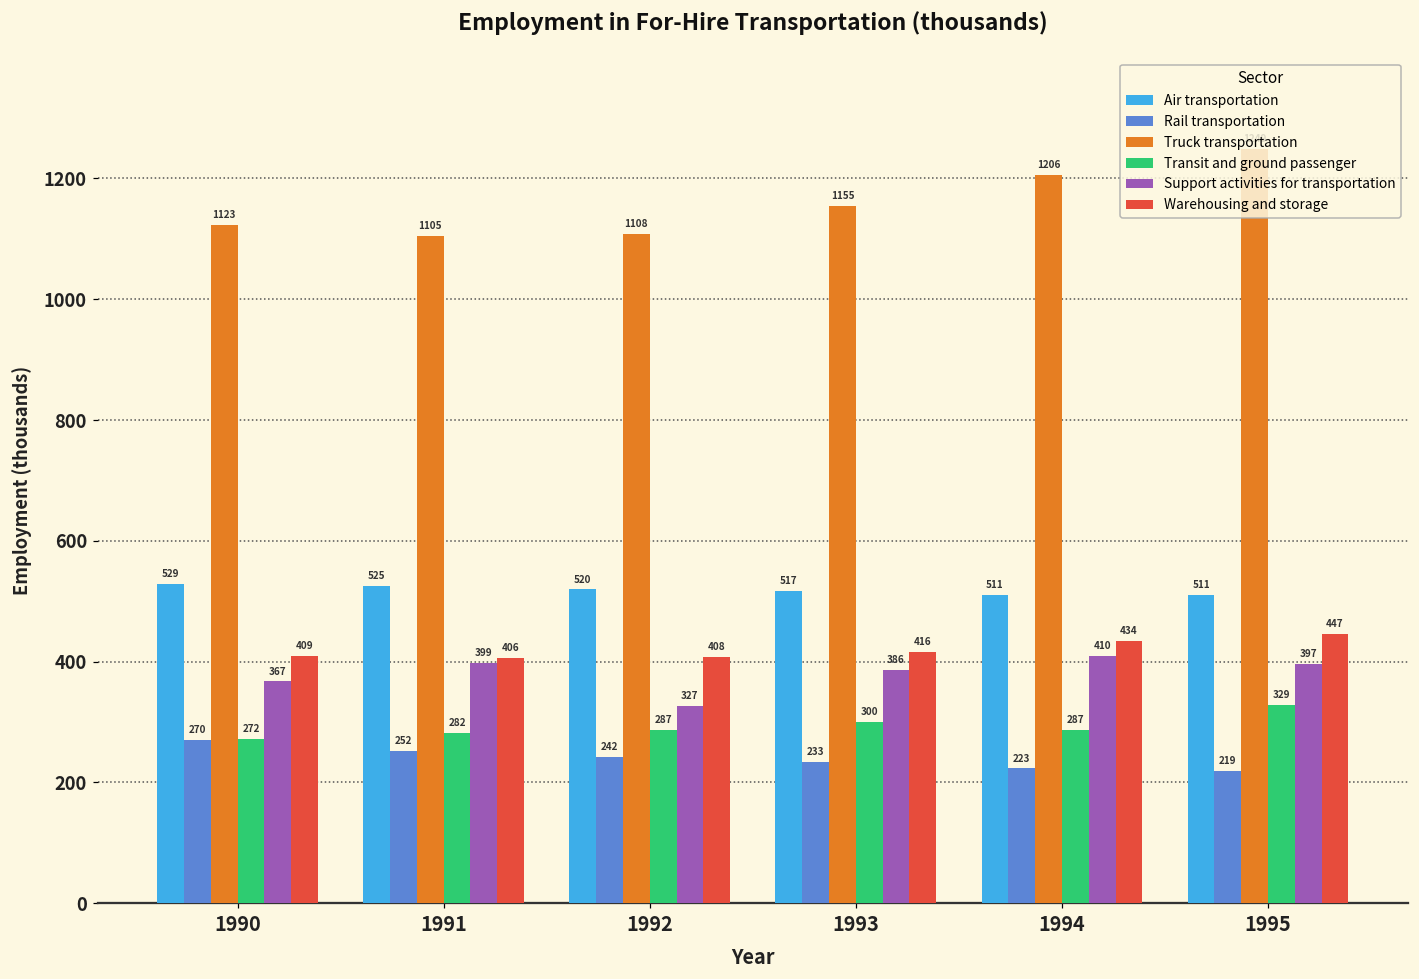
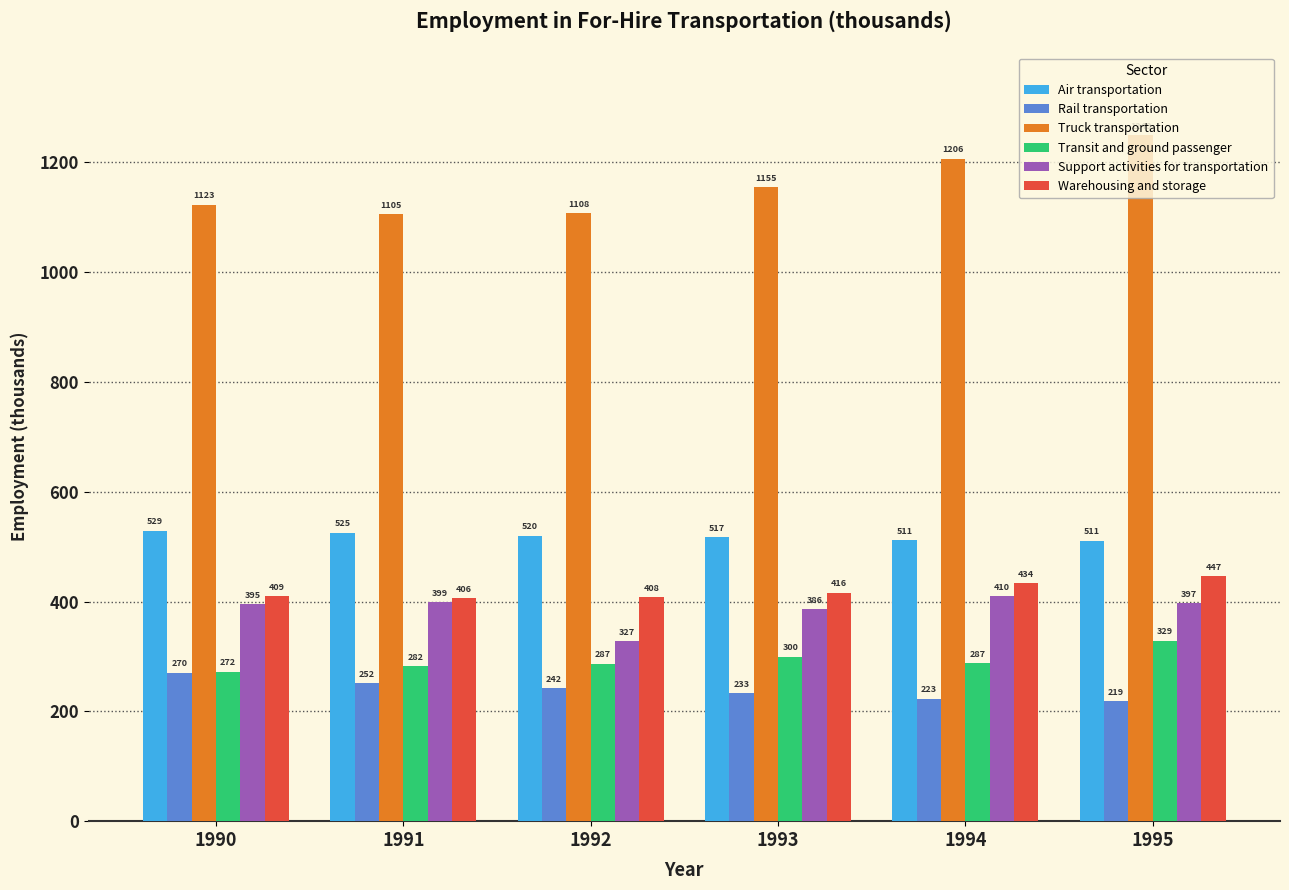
  {
    "Transit and ground passenger": {
      "1990": 272,
      "1991": 282,
      "1992": 287,
      "1993": 300,
      "1994": 287,
      "1995": 329
    },
    "Support activities for transportation": {
-     "1990": 367,
+     "1990": 395,
      "1991": 399,
      "1992": 327,
      "1993": 386,
      "1994": 410,
      "1995": 397
    }
  }
